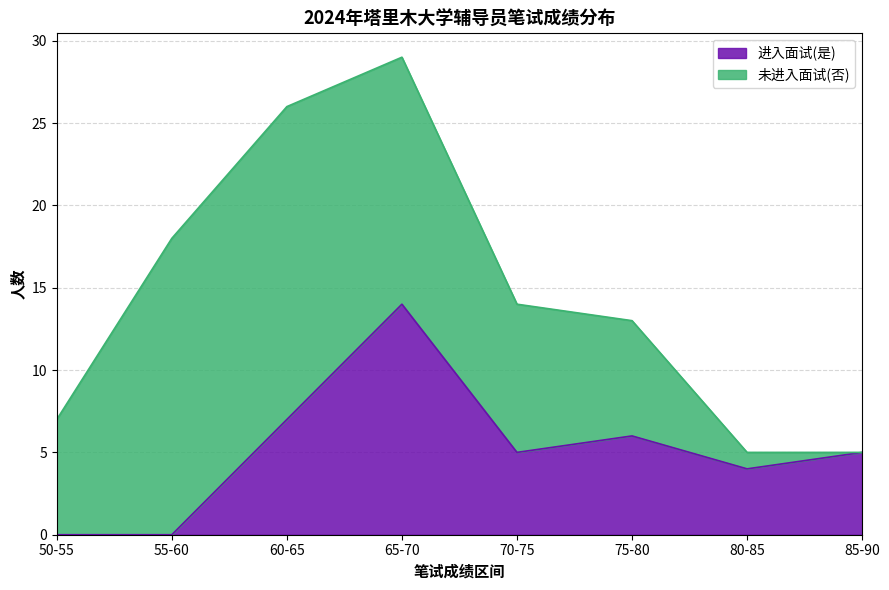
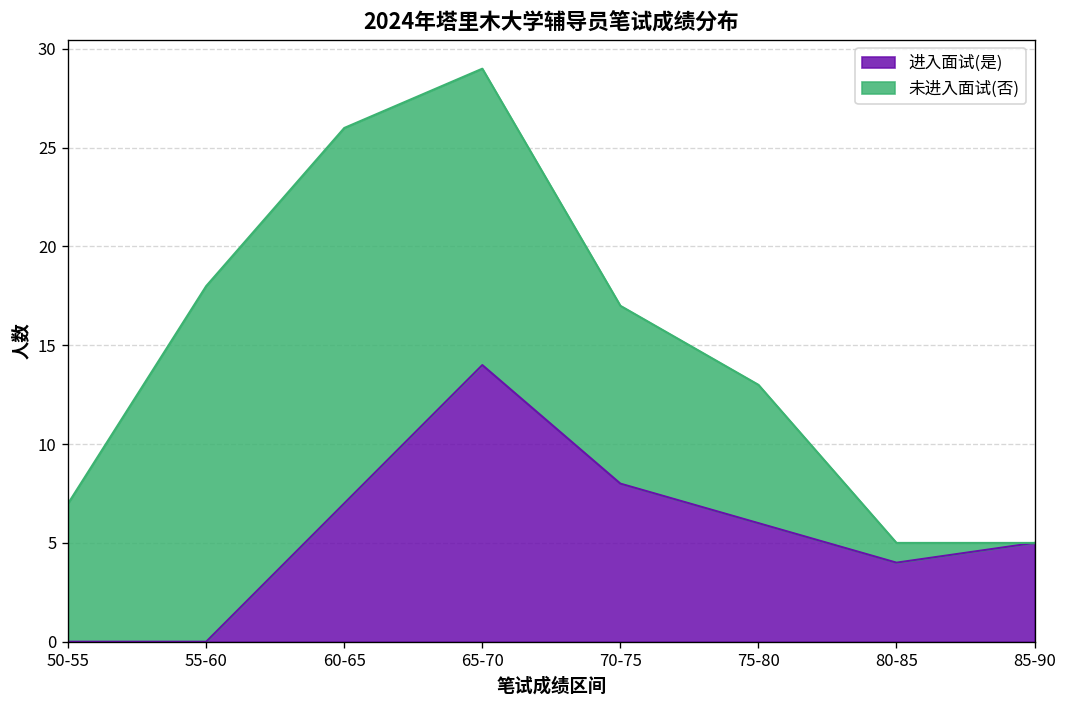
  {
    "进入面试(是)": {
      "50-55": 0,
      "55-60": 0,
      "60-65": 7,
      "65-70": 14,
-     "70-75": 5,
+     "70-75": 8,
      "75-80": 6,
      "80-85": 4
    },
    "未进入面试(否)": {
      "50-55": 7,
      "55-60": 18,
      "60-65": 19,
      "65-70": 15,
      "70-75": 9,
      "75-80": 7,
      "80-85": 1
    }
  }
